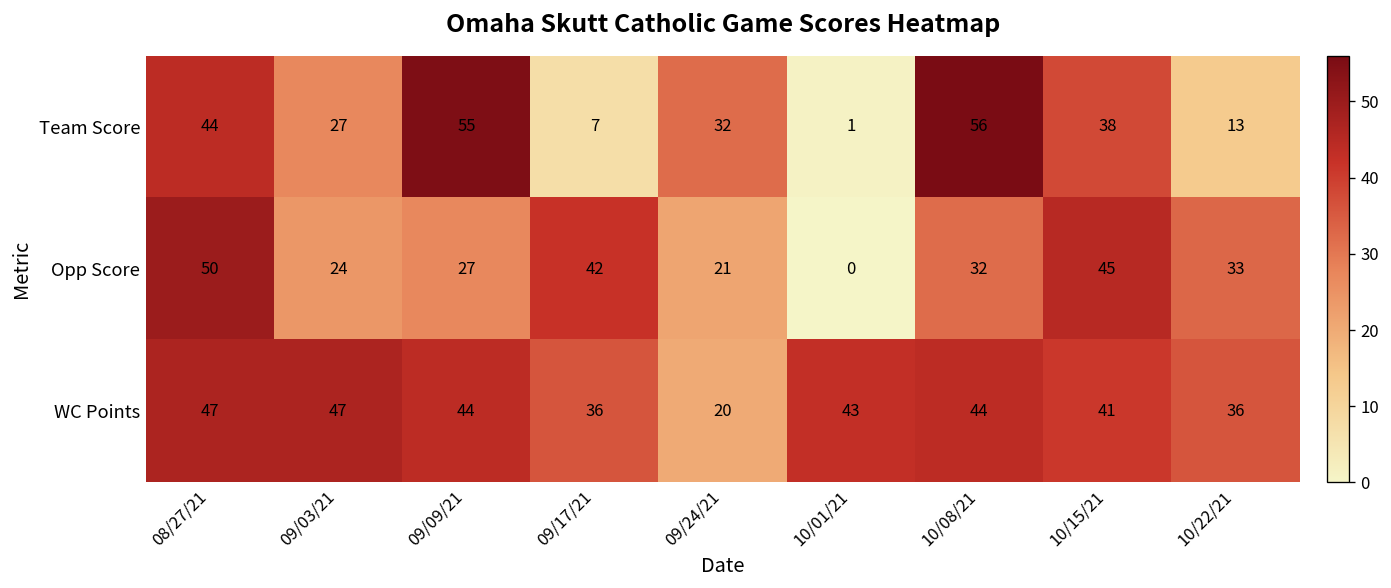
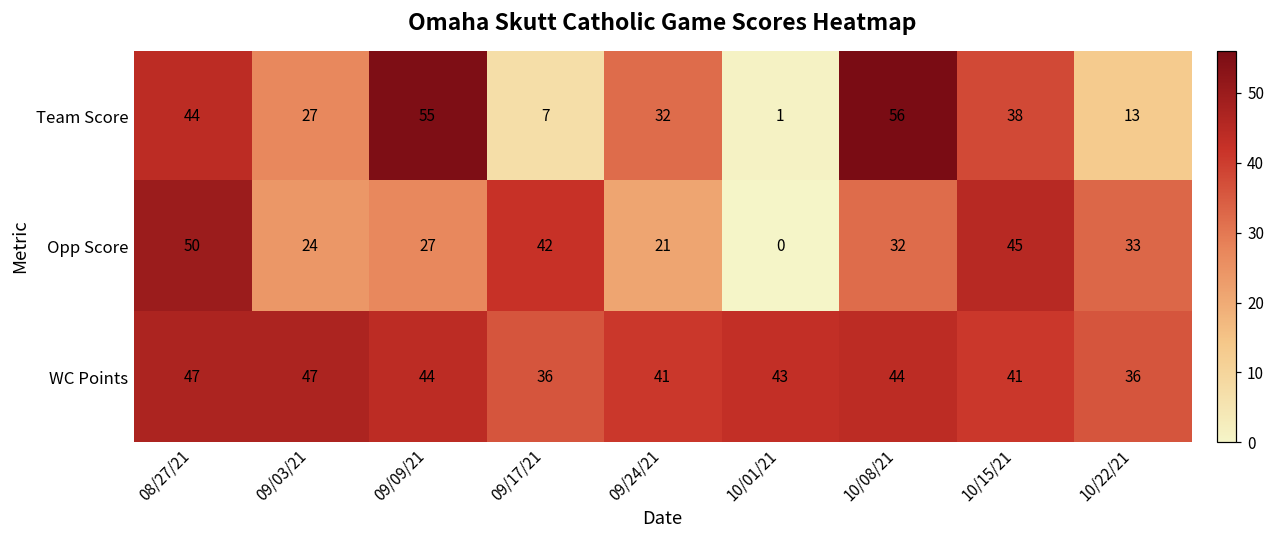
  {
    "Team Score": {
      "08/27/21": 44,
      "09/03/21": 27,
      "09/09/21": 55,
      "09/17/21": 7,
      "09/24/21": 32,
      "10/01/21": 1,
      "10/08/21": 56,
      "10/15/21": 38,
      "10/22/21": 13
    },
    "Opp Score": {
      "08/27/21": 50,
      "09/03/21": 24,
      "09/09/21": 27,
      "09/17/21": 42,
      "09/24/21": 21,
      "10/01/21": 0,
      "10/08/21": 32,
      "10/15/21": 45,
      "10/22/21": 33
    },
    "WC Points": {
      "08/27/21": 47,
      "09/03/21": 47,
      "09/09/21": 44,
      "09/17/21": 36,
-     "09/24/21": 20,
+     "09/24/21": 41,
      "10/01/21": 43,
      "10/08/21": 44,
      "10/15/21": 41,
      "10/22/21": 36
    }
  }
